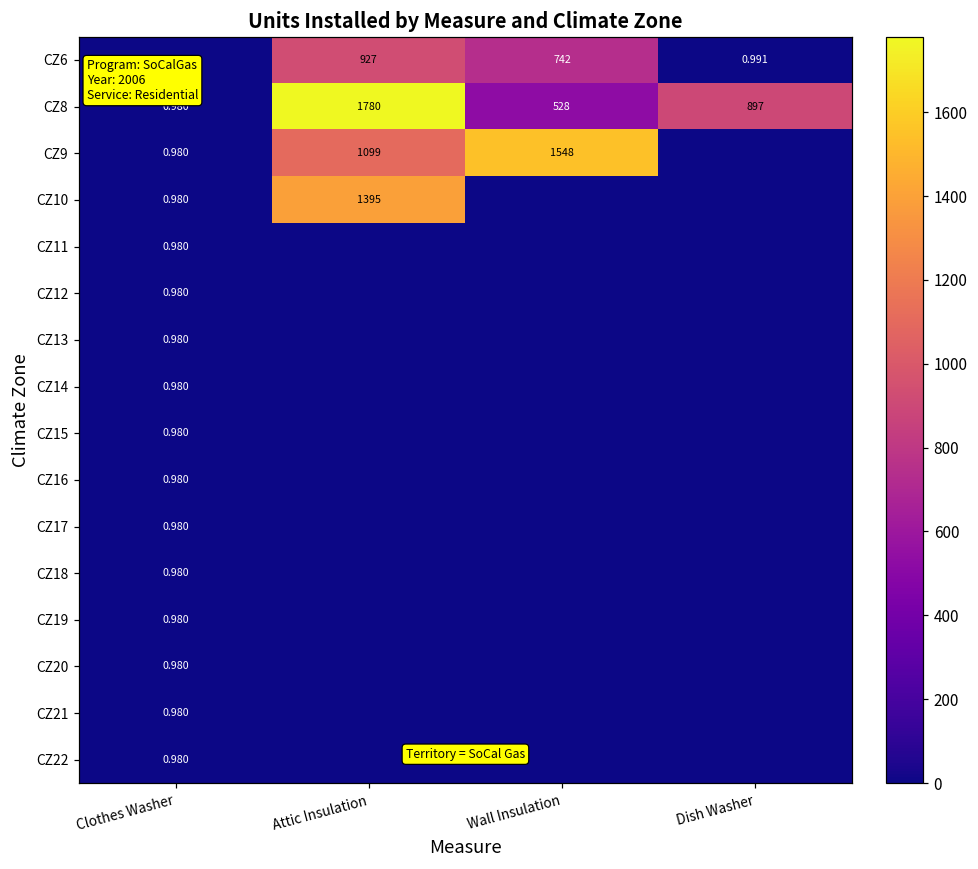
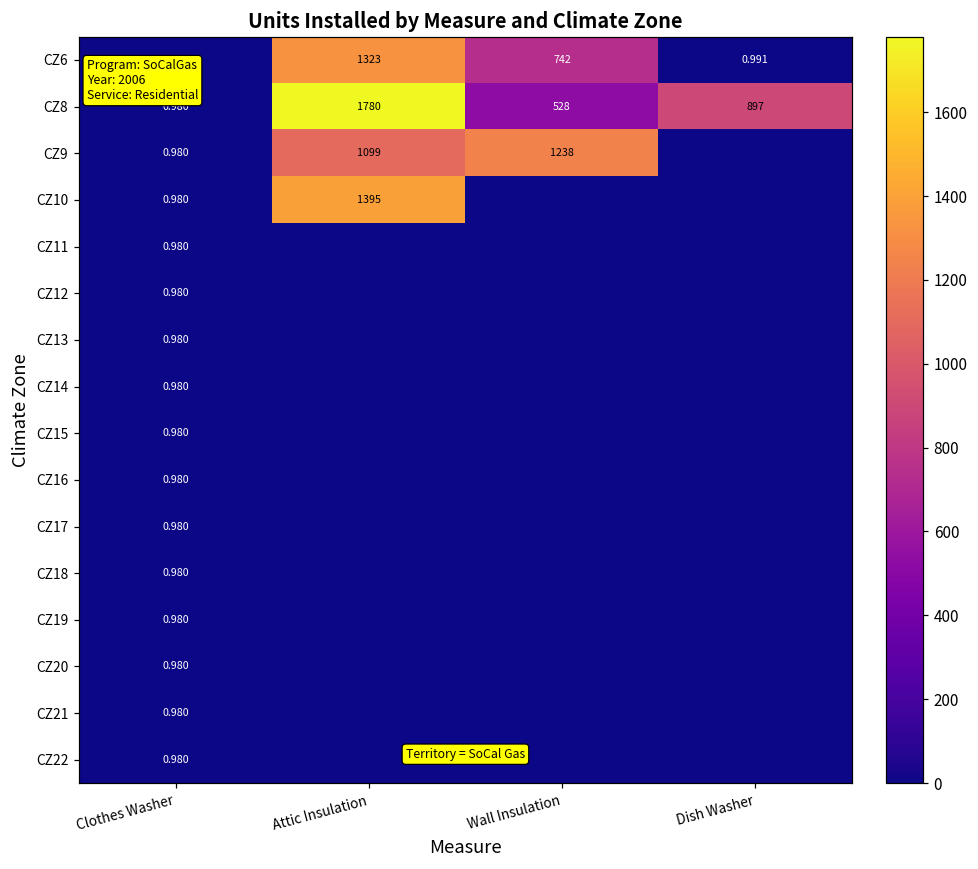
  {
    "CZ6": {
-     "Attic Insulation": 927,
+     "Attic Insulation": 1323,
      "Wall Insulation": 742,
      "Dish Washer": 0.991
    },
    "CZ8": {
      "Clothes Washer": 0.980,
      "Attic Insulation": 1780,
      "Wall Insulation": 528,
      "Dish Washer": 897
    },
    "CZ9": {
      "Clothes Washer": 0.980,
      "Attic Insulation": 1099,
-     "Wall Insulation": 1548
+     "Wall Insulation": 1238
    },
    "CZ10": {
      "Clothes Washer": 0.980,
      "Attic Insulation": 1395
    },
    "CZ11": {
      "Clothes Washer": 0.980
    },
    "CZ12": {
      "Clothes Washer": 0.980
    },
    "CZ13": {
      "Clothes Washer": 0.980
    },
    "CZ14": {
      "Clothes Washer": 0.980
    },
    "CZ15": {
      "Clothes Washer": 0.980
    },
    "CZ16": {
      "Clothes Washer": 0.980
    },
    "CZ17": {
      "Clothes Washer": 0.980
    },
    "CZ18": {
      "Clothes Washer": 0.980
    },
    "CZ19": {
      "Clothes Washer": 0.980
    },
    "CZ20": {
      "Clothes Washer": 0.980
    },
    "CZ21": {
      "Clothes Washer": 0.980
    },
    "CZ22": {
      "Clothes Washer": 0.980
    }
  }
